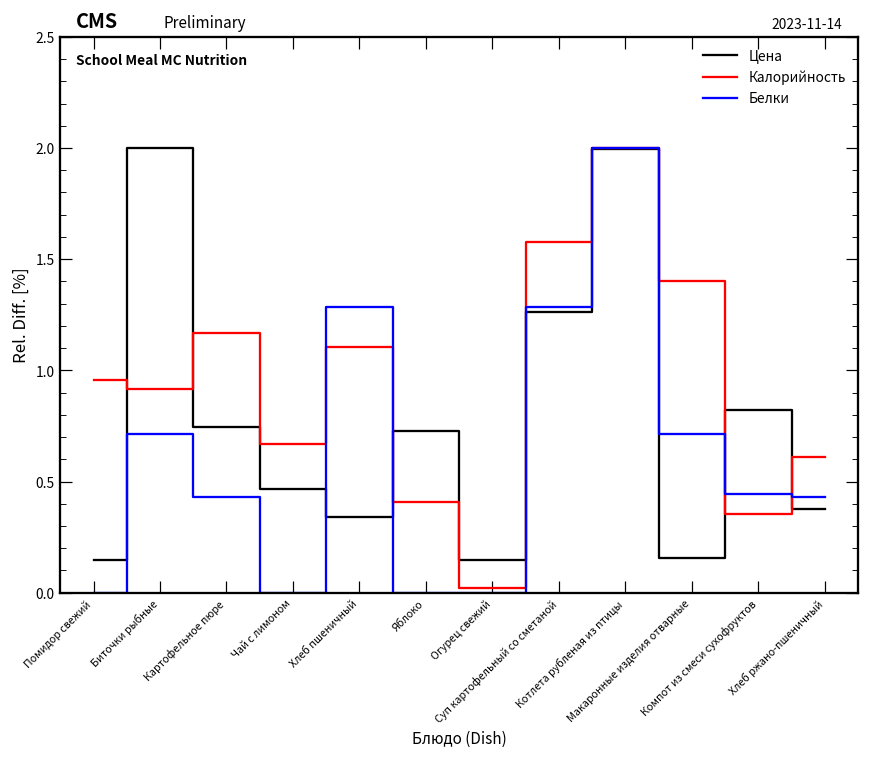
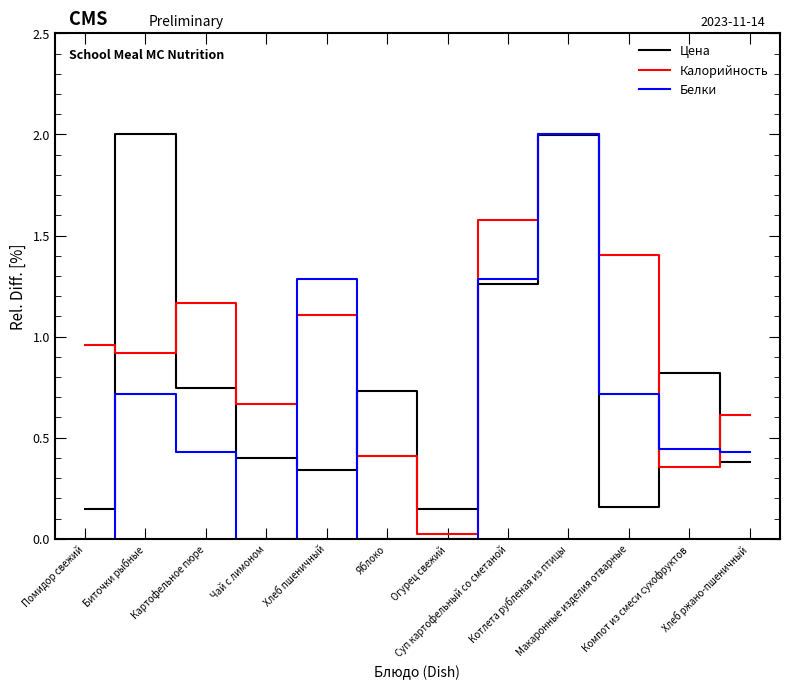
  {
    "Цена": {
      "Помидор свежий": 0.15,
      "Биточки рыбные": 2.00,
      "Картофельное пюре": 0.75,
-     "Чай с лимоном": 0.47,
+     "Чай с лимоном": 0.40,
      "Хлеб пшеничный": 0.34,
      "Яблоко": 0.73,
      "Огурец свежий": 0.15,
      "Суп картофельный со сметаной": 1.26,
      "Макаронные изделия отварные": 0.15,
      "Компот из смеси сухофруктов": 0.82,
      "Хлеб ржано-пшеничный": 0.38
    },
    "Калорийность": {
      "Помидор свежий": 0.96,
      "Биточки рыбные": 0.92,
      "Картофельное пюре": 1.17,
      "Чай с лимоном": 0.67,
      "Хлеб пшеничный": 1.11,
      "Яблоко": 0.41,
      "Огурец свежий": 0.02,
      "Суп картофельный со сметаной": 1.58,
      "Макаронные изделия отварные": 1.40,
      "Компот из смеси сухофруктов": 0.35,
      "Хлеб ржано-пшеничный": 0.61
    },
    "Белки": {
      "Помидор свежий": 0.00,
      "Биточки рыбные": 0.71,
      "Картофельное пюре": 0.43,
      "Чай с лимоном": 0.00,
      "Хлеб пшеничный": 1.29,
      "Яблоко": 0.00,
      "Огурец свежий": 0.00,
      "Суп картофельный со сметаной": 1.29,
      "Макаронные изделия отварные": 0.71,
      "Компот из смеси сухофруктов": 0.44,
      "Хлеб ржано-пшеничный": 0.43
    }
  }
